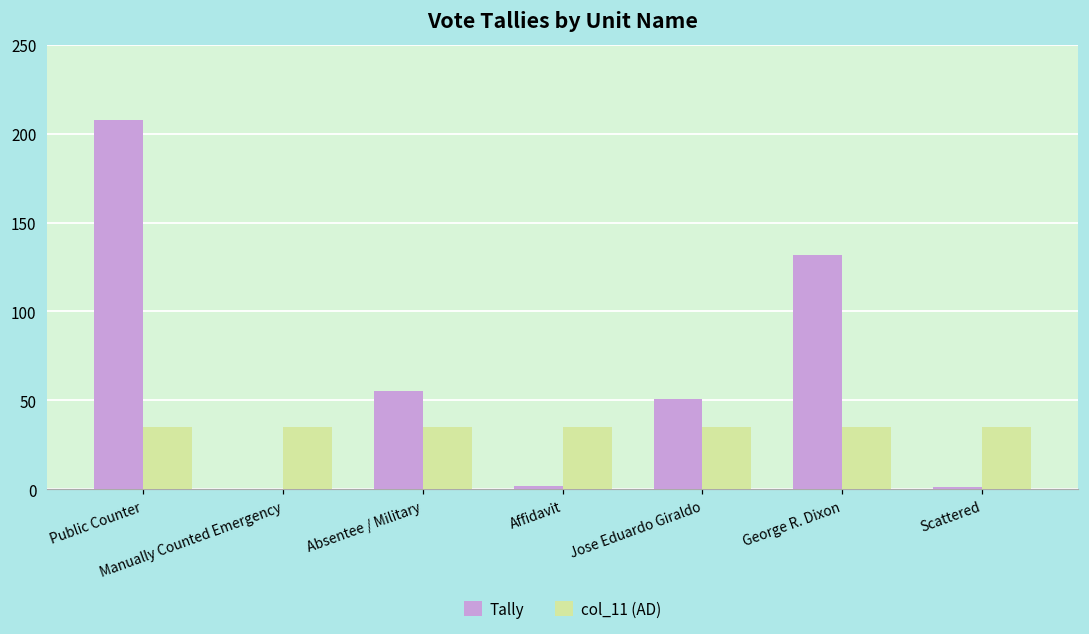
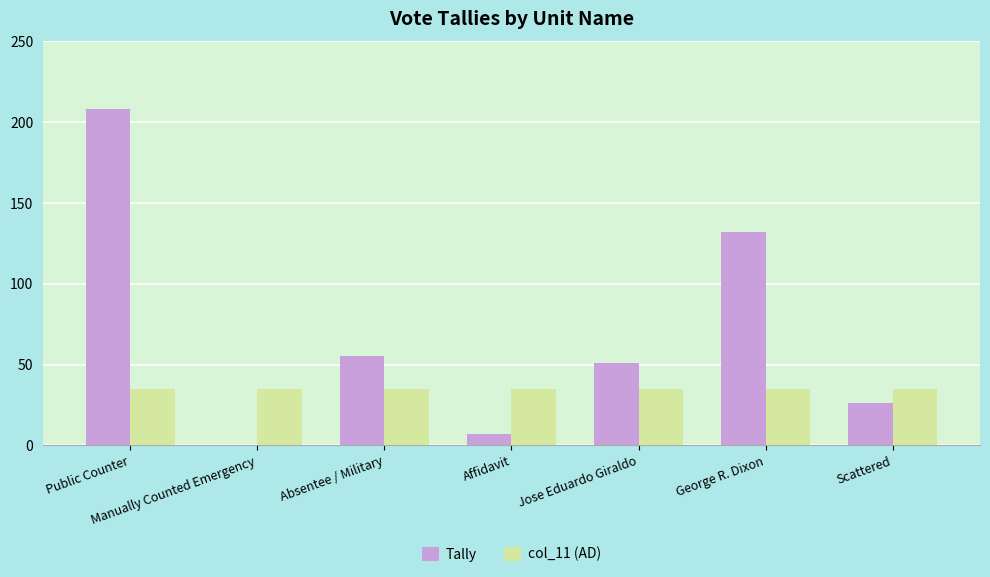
  {
    "Tally": {
      "Public Counter": 208,
      "Manually Counted Emergency": 0,
      "Absentee / Military": 55,
-     "Affidavit": 2,
+     "Affidavit": 7,
      "Jose Eduardo Giraldo": 51,
      "George R. Dixon": 132,
-     "Scattered": 1
+     "Scattered": 26
    },
    "col_11 (AD)": {
      "Public Counter": 35,
      "Manually Counted Emergency": 35,
      "Absentee / Military": 35,
      "Affidavit": 35,
      "Jose Eduardo Giraldo": 35,
      "George R. Dixon": 35,
      "Scattered": 35
    }
  }
